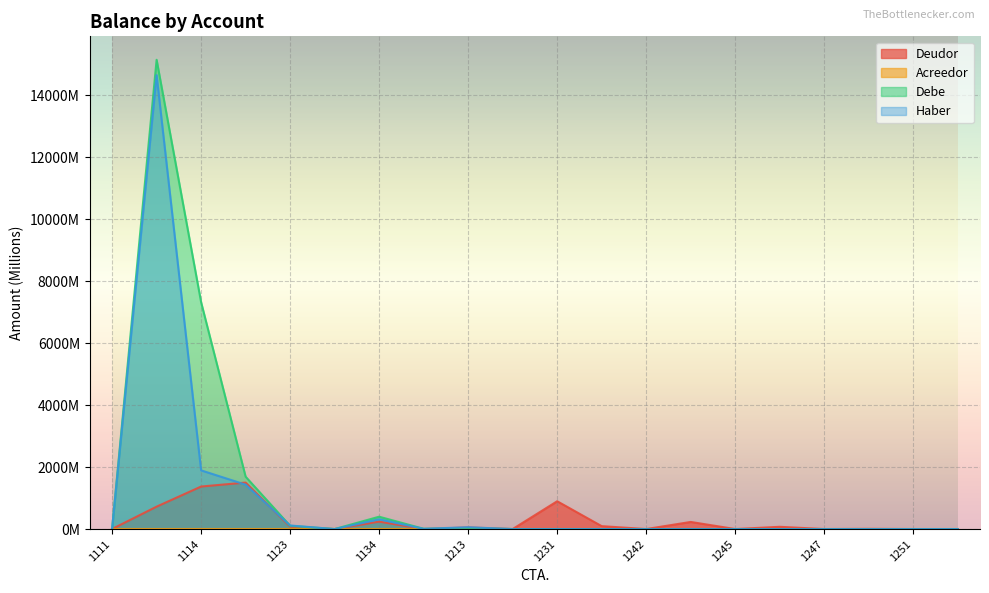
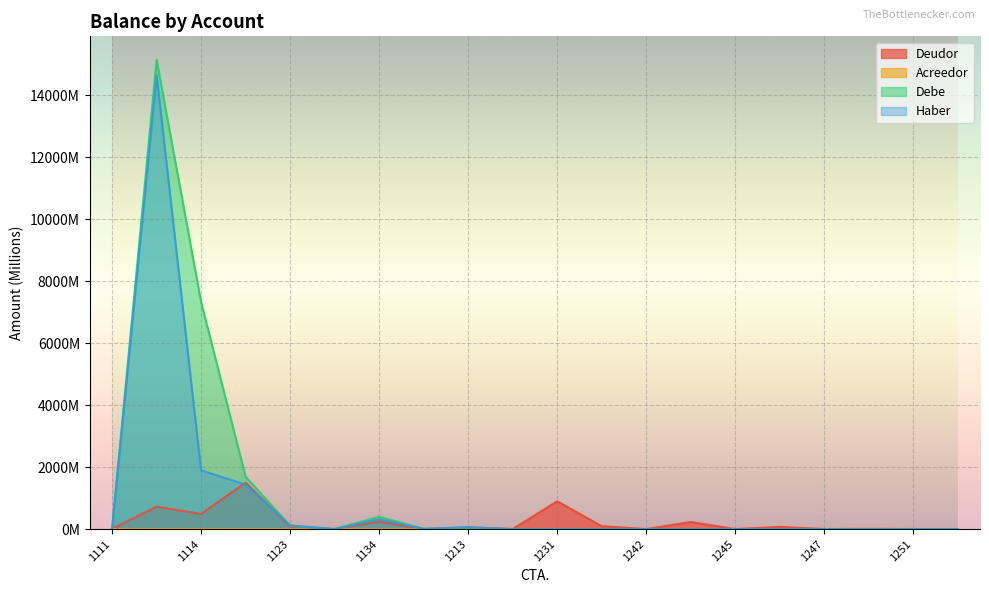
  {
    "Deudor": {
-     "1114": 1400000000,
+     "1114": 500000000,
      "1231": 900000000
    },
    "Acreedor": {
      "1114": 0,
      "1134": 0
    },
    "Debe": {
      "1114": 7300000000,
      "1134": 400000000
    },
    "Haber": {
      "1114": 1900000000
    }
  }
